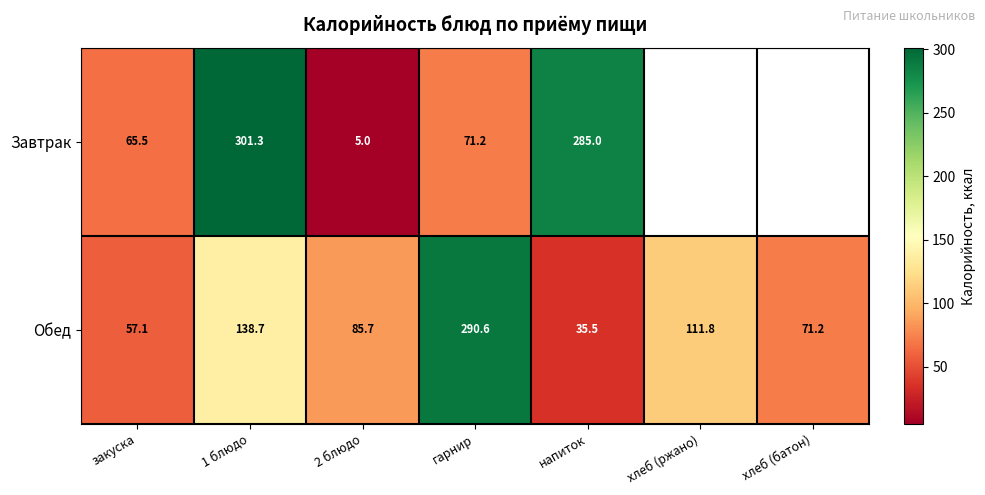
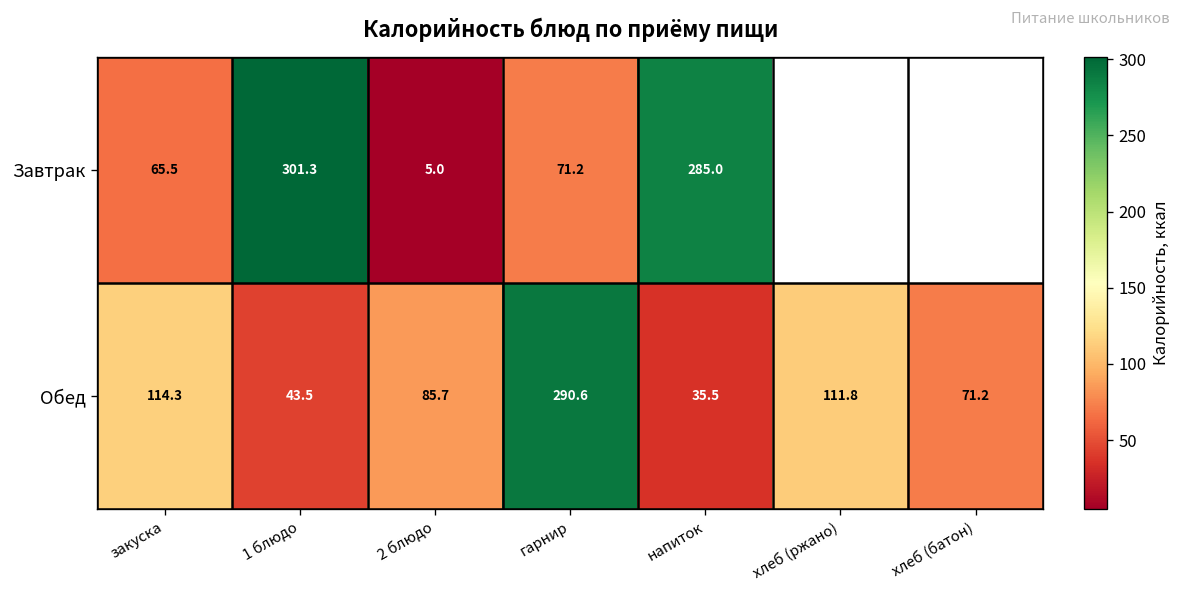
  {
    "Завтрак": {
      "закуска": 65.5,
      "1 блюдо": 301.3,
      "2 блюдо": 5.0,
      "гарнир": 71.2,
      "напиток": 285.0
    },
    "Обед": {
-     "закуска": 57.1,
-     "1 блюдо": 138.7,
+     "закуска": 114.3,
+     "1 блюдо": 43.5,
      "2 блюдо": 85.7,
      "гарнир": 290.6,
      "напиток": 35.5,
      "хлеб (ржано)": 111.8,
      "хлеб (батон)": 71.2
    }
  }
